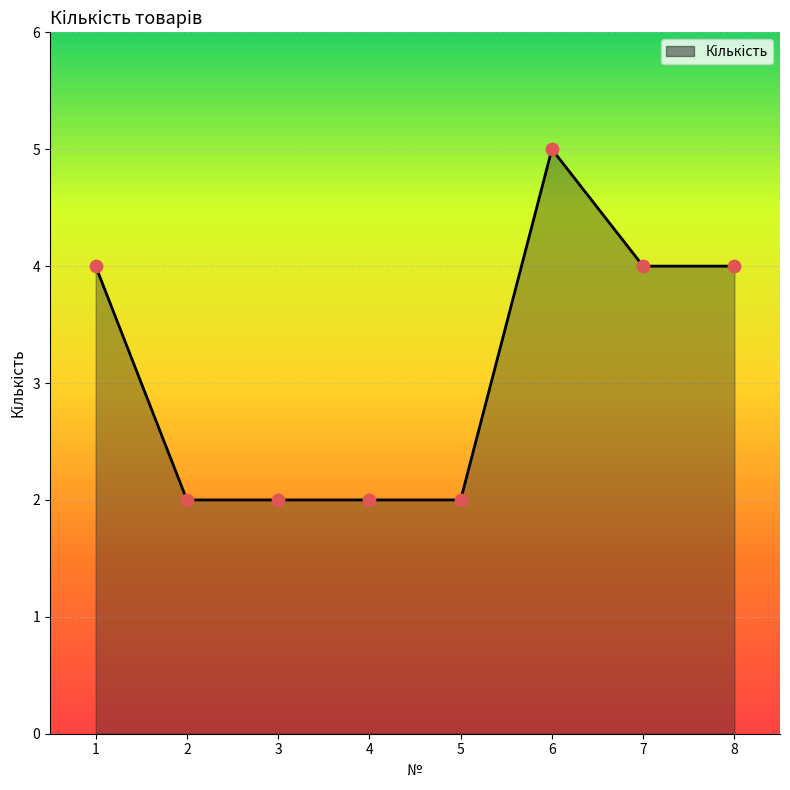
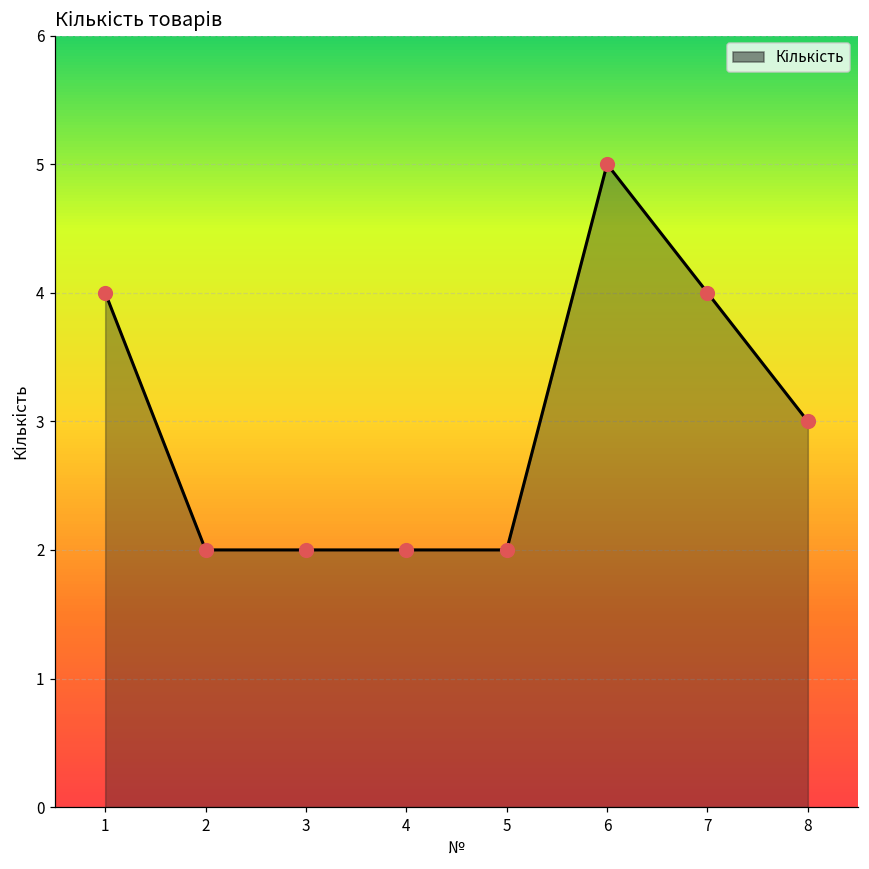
  {
    "1": 4,
    "2": 2,
    "3": 2,
    "4": 2,
    "5": 2,
    "6": 5,
    "7": 4,
-   "8": 4
+   "8": 3
  }
